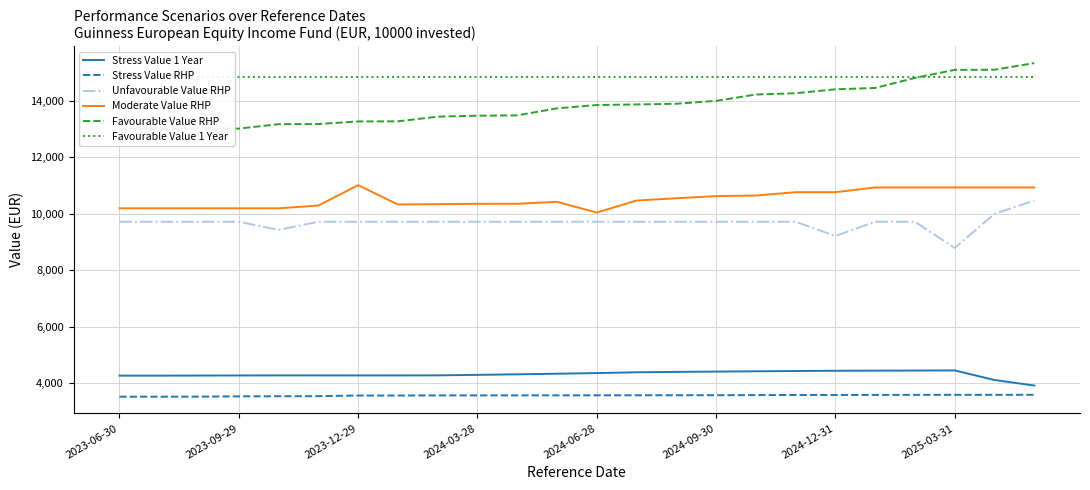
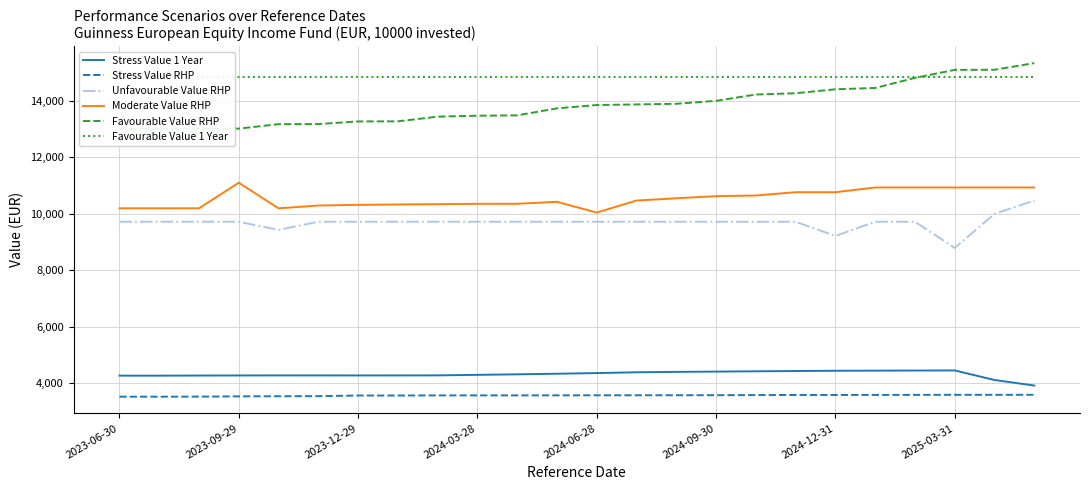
  {
    "Unfavourable Value RHP": {
      "2023-06-30": "9,700",
      "2023-09-29": "9,700",
      "2023-12-29": "9,700",
      "2024-03-28": "9,700",
      "2024-06-28": "9,700",
      "2024-09-30": "9,700",
      "2024-12-31": "9,200",
      "2025-03-31": "8,800"
    },
    "Moderate Value RHP": {
      "2023-06-30": "10,200",
-     "2023-09-29": "10,200",
-     "2023-12-29": "11,000",
+     "2023-09-29": "11,100",
+     "2023-12-29": "10,300",
      "2024-03-28": "10,400",
      "2024-06-28": "10,000",
      "2024-09-30": "10,600",
      "2024-12-31": "10,800",
      "2025-03-31": "10,900"
    }
  }
